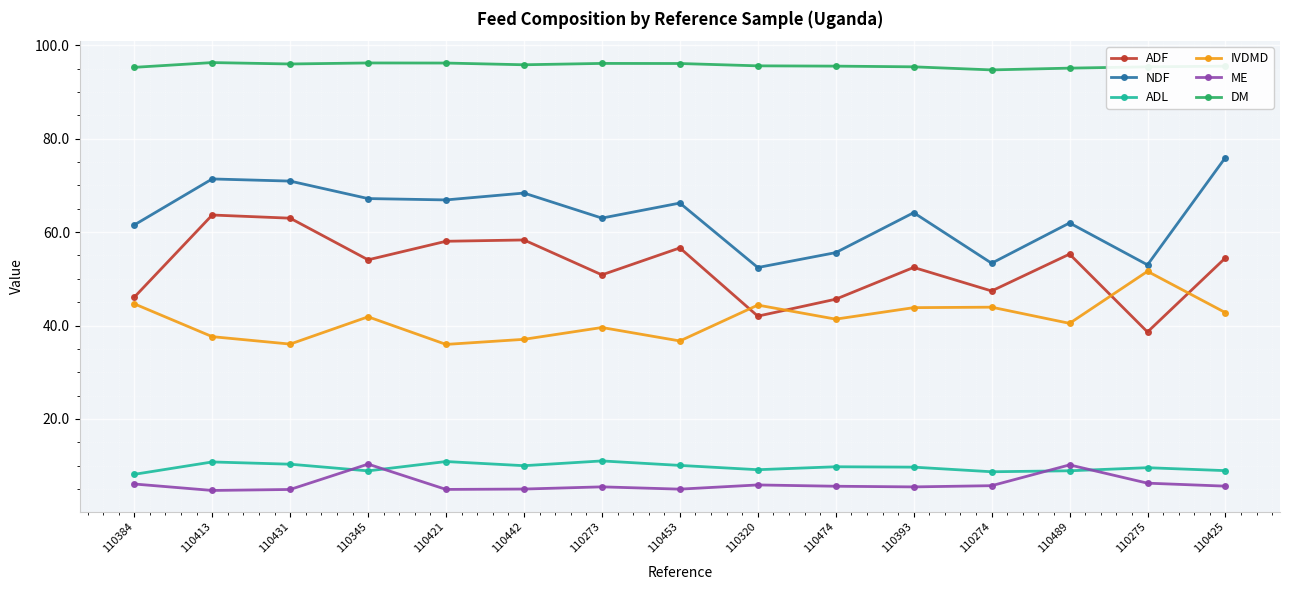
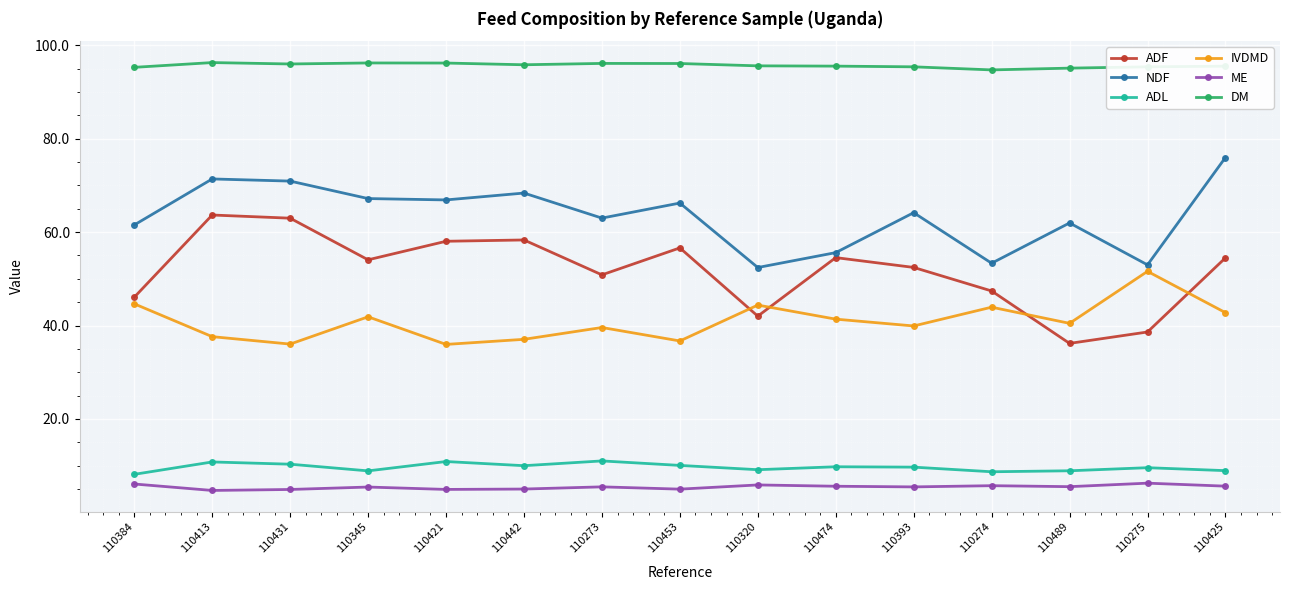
  {
    "ADF": {
      "110384": 46,
      "110413": 64,
      "110431": 63,
      "110345": 54,
      "110421": 58,
      "110442": 58,
      "110273": 51,
      "110453": 57,
      "110320": 42,
-     "110474": 46,
+     "110474": 55,
      "110393": 52,
      "110274": 47,
-     "110489": 55,
+     "110489": 36,
      "110275": 39,
      "110425": 54
    },
    "NDF": {
      "110384": 62,
      "110413": 71,
      "110431": 71,
      "110345": 67,
      "110421": 67,
      "110442": 68,
      "110273": 63,
      "110453": 66,
      "110320": 52,
      "110474": 56,
      "110393": 64,
      "110274": 53,
      "110489": 62,
      "110275": 53,
      "110425": 76
    },
    "ADL": {
      "110384": 8,
      "110413": 11,
      "110431": 10,
      "110345": 9,
      "110421": 11,
      "110442": 10,
      "110273": 11,
      "110453": 10,
      "110320": 9,
      "110474": 10,
      "110393": 10,
      "110274": 9,
      "110489": 9,
      "110275": 10,
      "110425": 9
    },
    "IVDMD": {
      "110384": 45,
      "110413": 38,
      "110431": 36,
      "110345": 42,
      "110421": 36,
      "110442": 37,
      "110273": 40,
      "110453": 37,
      "110320": 44,
      "110474": 41,
-     "110393": 44,
+     "110393": 40,
      "110274": 44,
      "110489": 40,
      "110275": 52,
      "110425": 43
    },
    "ME": {
      "110384": 6,
      "110413": 5,
      "110431": 5,
-     "110345": 10,
+     "110345": 5,
      "110421": 5,
      "110442": 5,
      "110273": 5,
      "110453": 5,
      "110320": 6,
      "110474": 6,
      "110393": 5,
      "110274": 6,
-     "110489": 10,
+     "110489": 6,
      "110275": 6,
      "110425": 6
    },
    "DM": {
      "110384": 95,
      "110413": 96,
      "110431": 96,
      "110345": 96,
      "110421": 96,
      "110442": 96,
      "110273": 96,
      "110453": 96,
      "110320": 96,
      "110474": 96,
      "110393": 95,
      "110274": 95,
      "110489": 95
    }
  }
